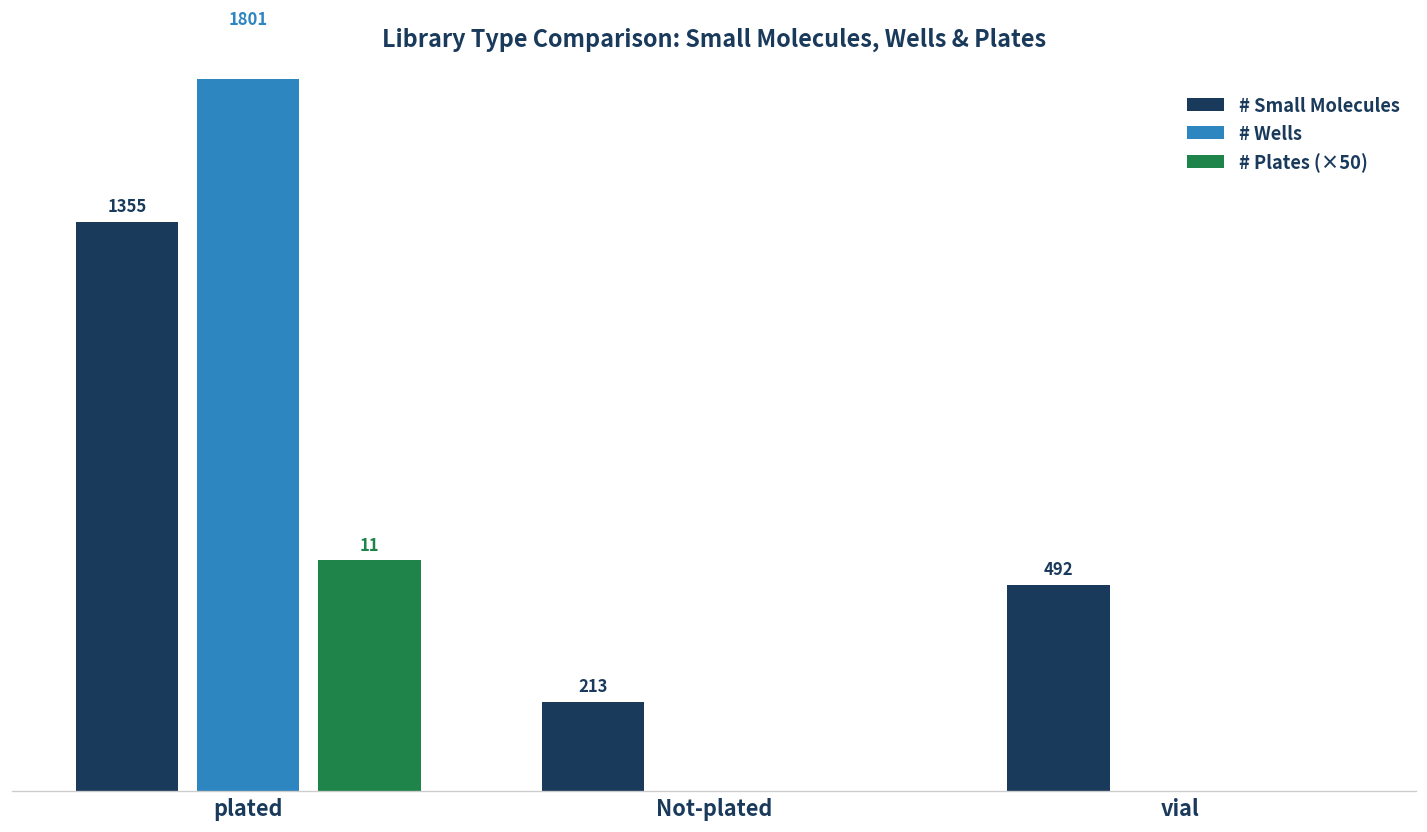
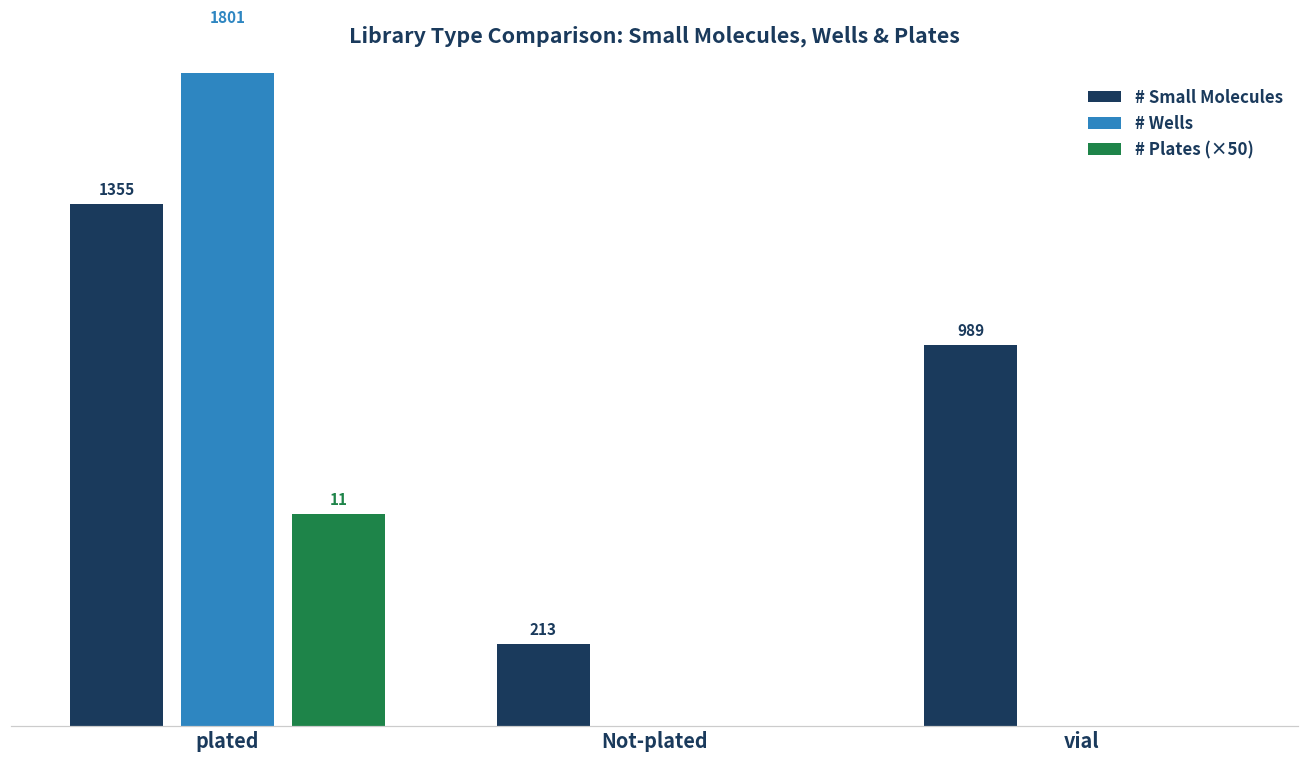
  {
    "# Small Molecules": {
      "plated": 1355,
      "Not-plated": 213,
-     "vial": 492
+     "vial": 989
    }
  }
